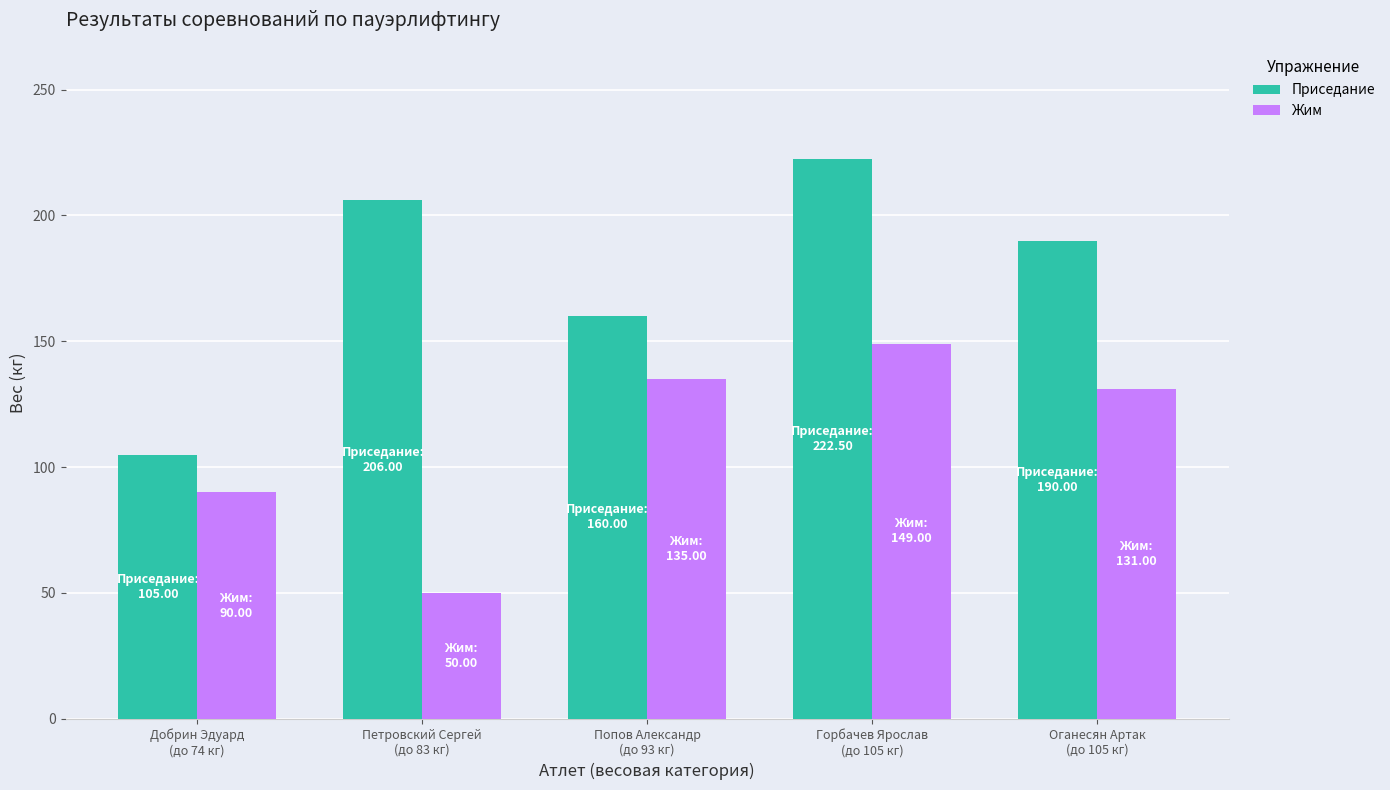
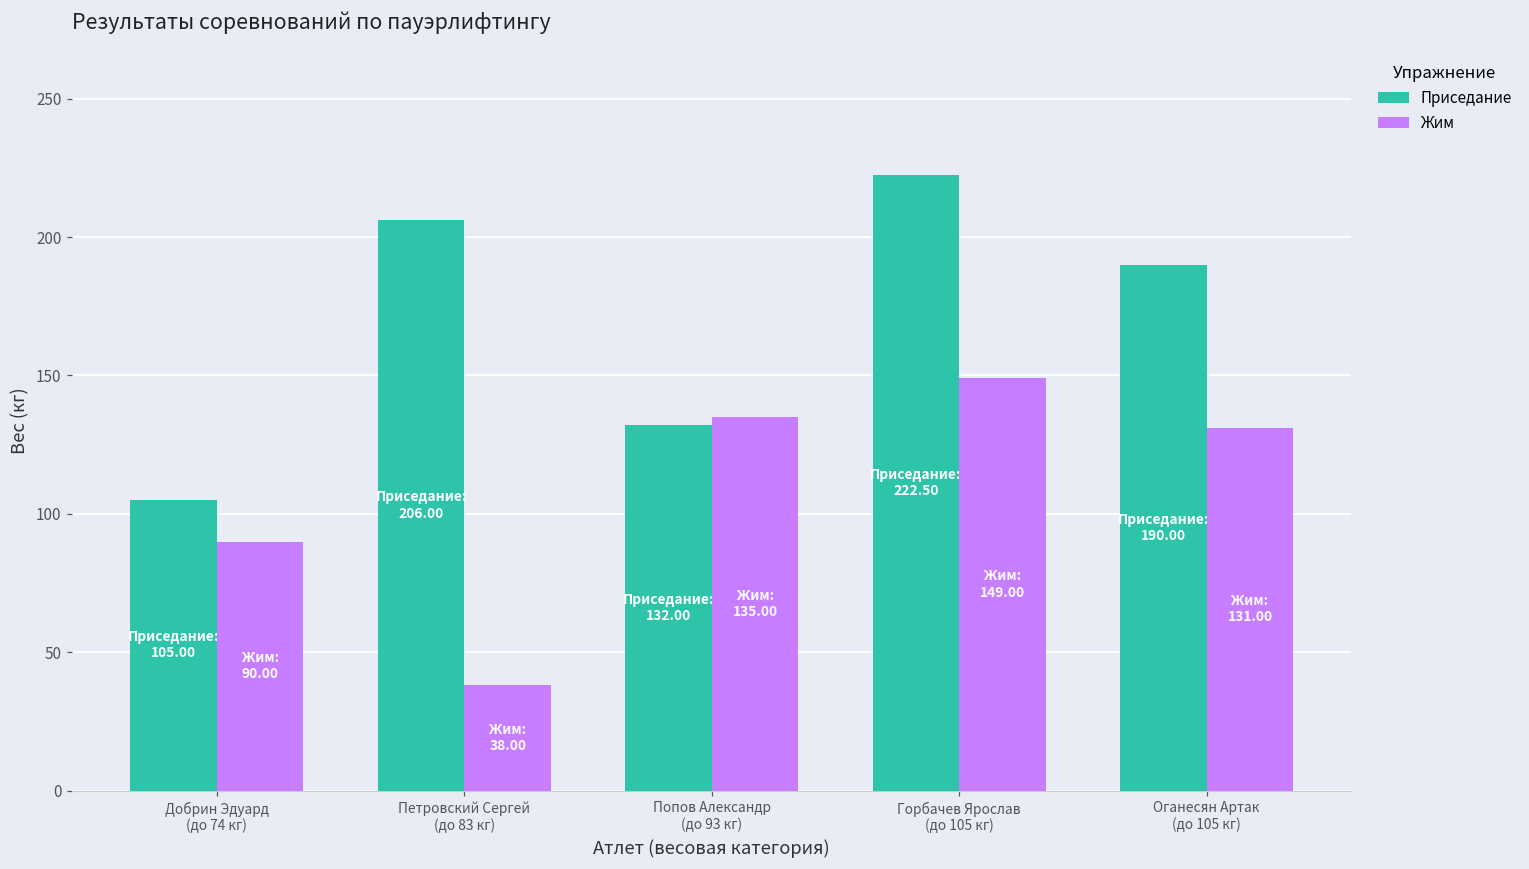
  {
    "Приседание": {
      "Добрин Эдуард (до 74 кг)": 105.00,
      "Петровский Сергей (до 83 кг)": 206.00,
-     "Попов Александр (до 93 кг)": 160.00,
+     "Попов Александр (до 93 кг)": 132.00,
      "Горбачев Ярослав (до 105 кг)": 222.50,
      "Оганесян Артак (до 105 кг)": 190.00
    },
    "Жим": {
      "Добрин Эдуард (до 74 кг)": 90.00,
-     "Петровский Сергей (до 83 кг)": 50.00,
+     "Петровский Сергей (до 83 кг)": 38.00,
      "Попов Александр (до 93 кг)": 135.00,
      "Горбачев Ярослав (до 105 кг)": 149.00,
      "Оганесян Артак (до 105 кг)": 131.00
    }
  }
